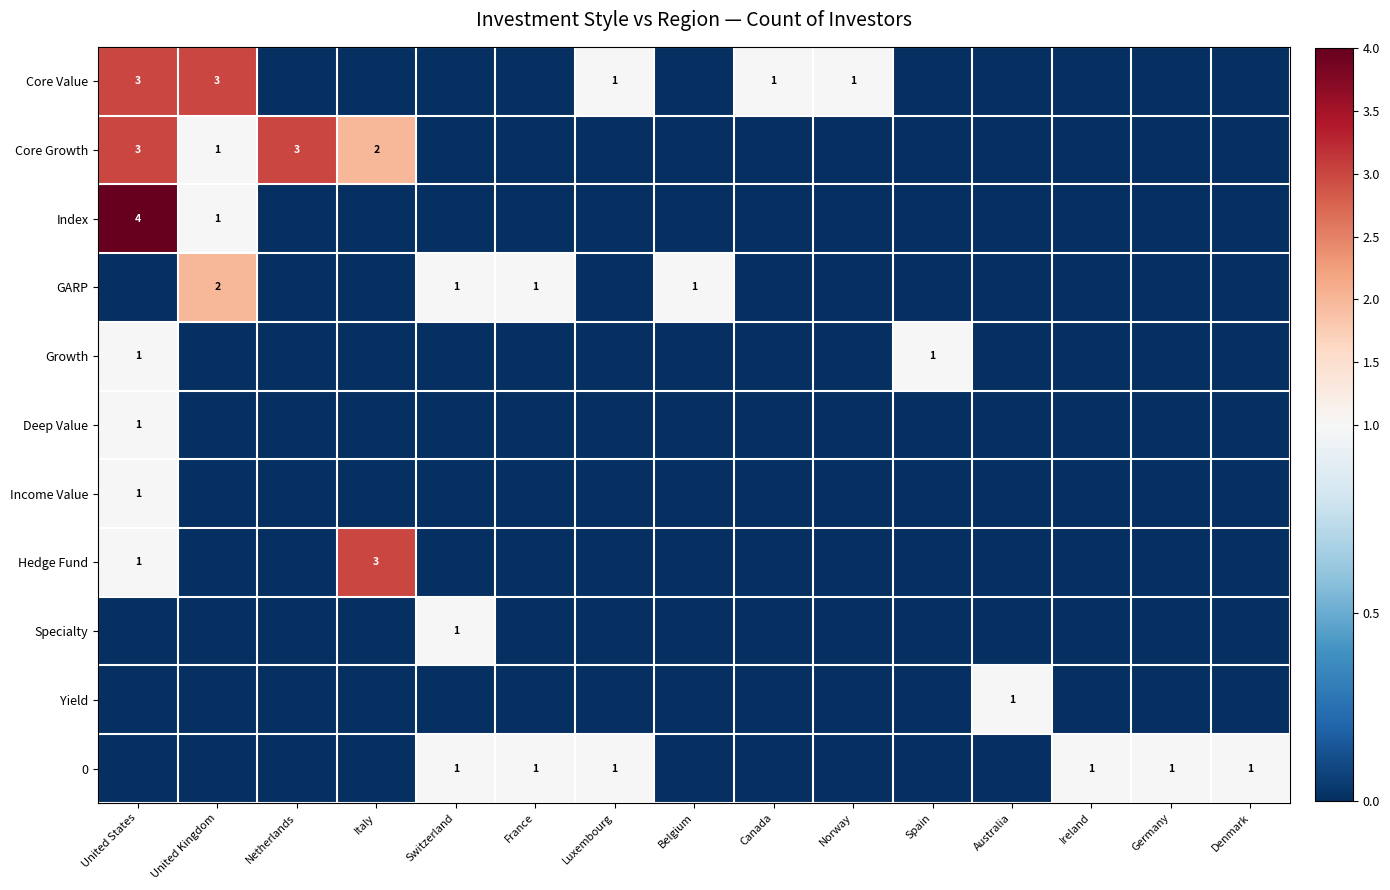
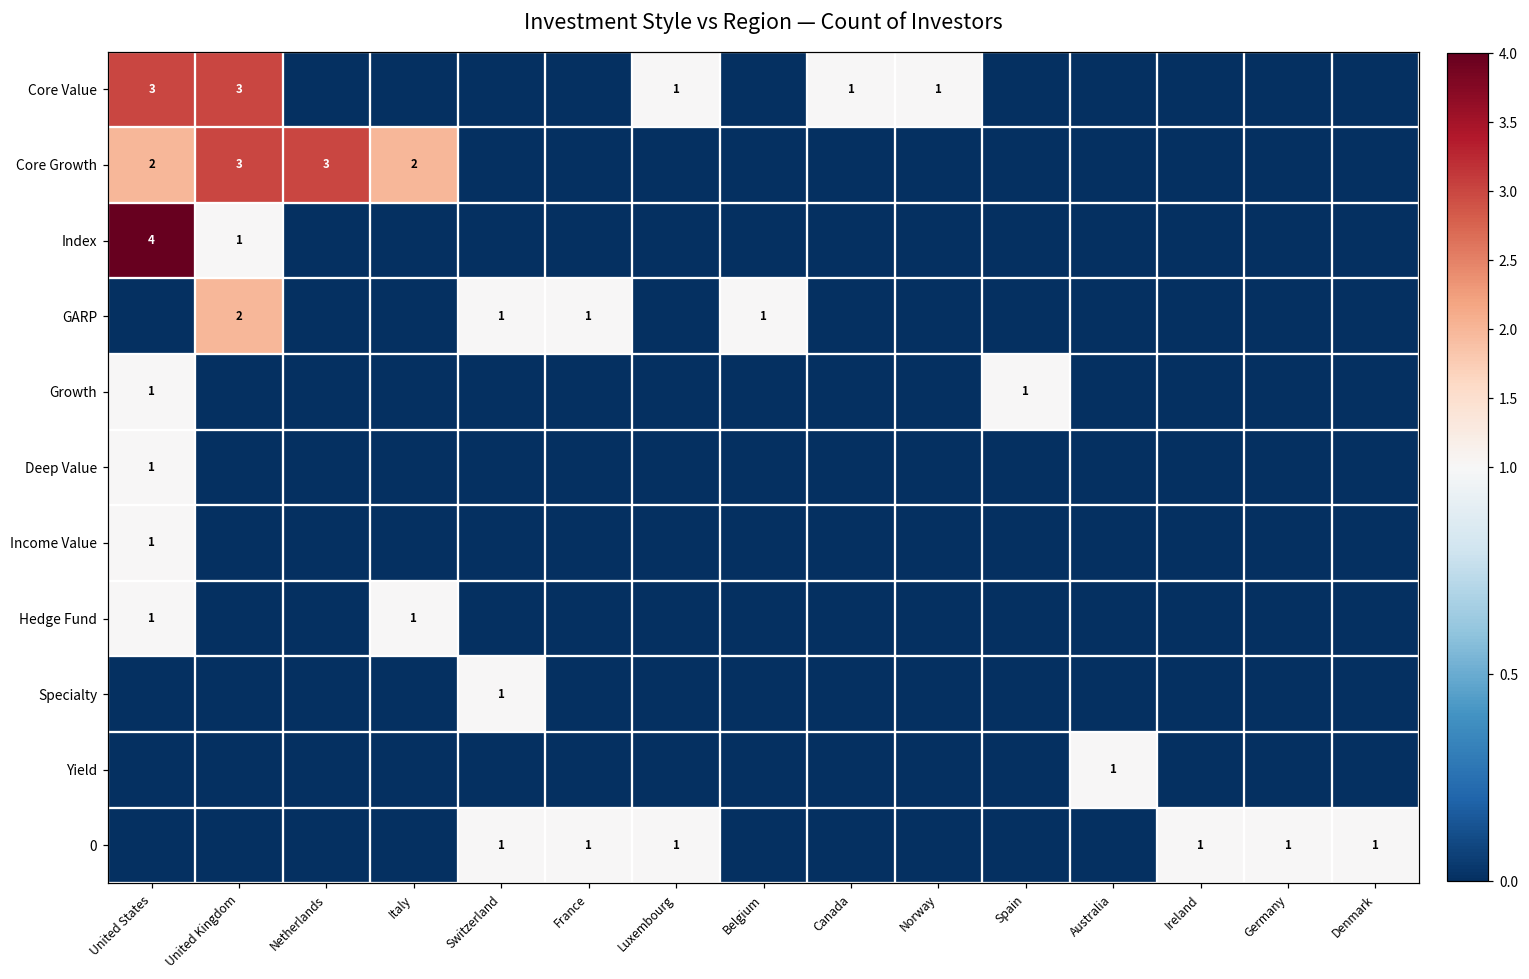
  {
    "Core Value": {
      "United States": 3,
      "United Kingdom": 3,
      "Luxembourg": 1,
      "Canada": 1,
      "Norway": 1
    },
    "Core Growth": {
-     "United States": 3,
-     "United Kingdom": 1,
+     "United States": 2,
+     "United Kingdom": 3,
      "Netherlands": 3,
      "Italy": 2
    },
    "Index": {
      "United States": 4,
      "United Kingdom": 1
    },
    "GARP": {
      "United Kingdom": 2,
      "Switzerland": 1,
      "France": 1,
      "Belgium": 1
    },
    "Growth": {
      "United States": 1,
      "Spain": 1
    },
    "Deep Value": {
      "United States": 1
    },
    "Income Value": {
      "United States": 1
    },
    "Hedge Fund": {
      "United States": 1,
-     "Italy": 3
+     "Italy": 1
    },
    "Specialty": {
      "Switzerland": 1
    },
    "Yield": {
      "Australia": 1
    },
    "0": {
      "Switzerland": 1,
      "France": 1,
      "Luxembourg": 1,
      "Ireland": 1,
      "Germany": 1,
      "Denmark": 1
    }
  }
